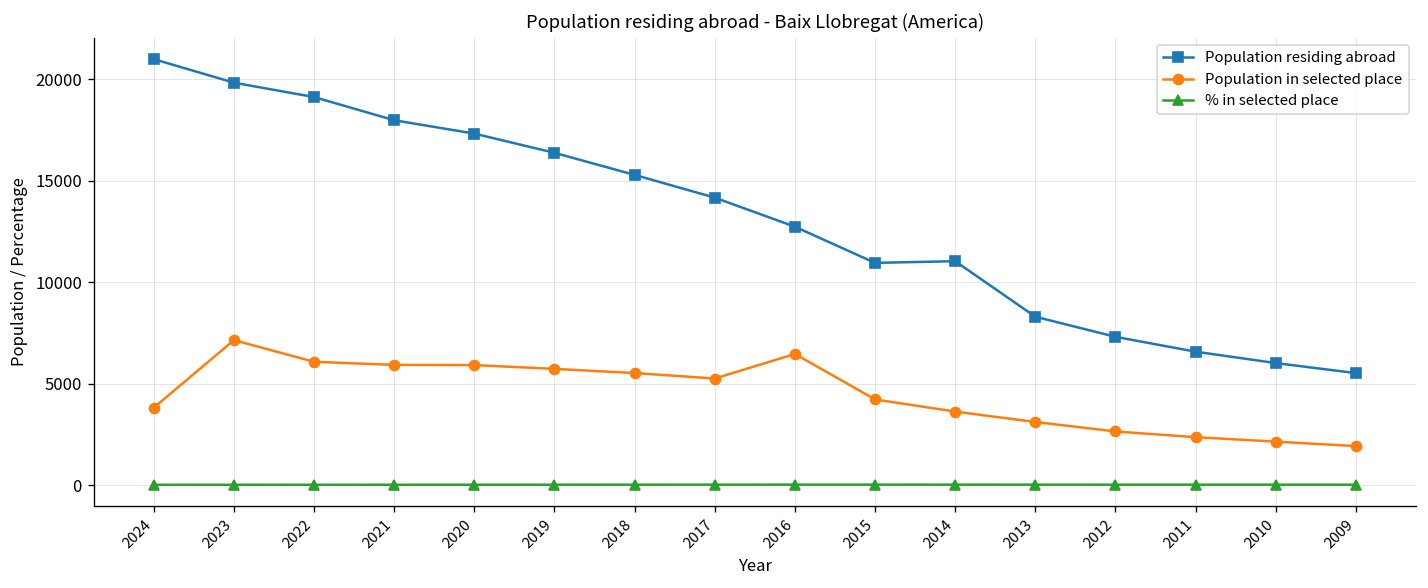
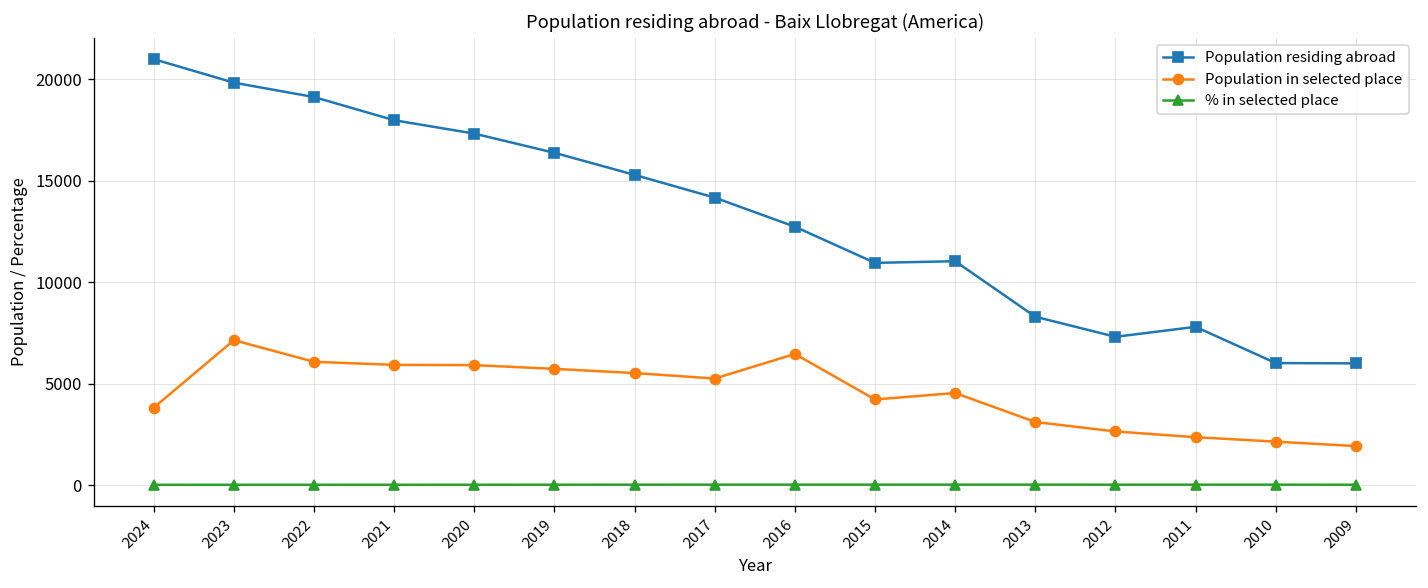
  {
    "Population residing abroad": {
      "2024": 21000,
      "2023": 19800,
      "2022": 19100,
      "2021": 18000,
      "2020": 17300,
      "2019": 16400,
      "2018": 15300,
      "2017": 14200,
      "2016": 12700,
      "2015": 11000,
      "2014": 11000,
      "2013": 8300,
      "2012": 7300,
-     "2011": 6600,
+     "2011": 7800,
      "2010": 6000,
-     "2009": 5500
+     "2009": 6000
    },
    "Population in selected place": {
      "2024": 3800,
      "2023": 7200,
      "2022": 6100,
      "2021": 5900,
      "2020": 5900,
      "2019": 5700,
      "2018": 5500,
      "2017": 5300,
      "2016": 6500,
      "2015": 4200,
-     "2014": 3600,
+     "2014": 4600,
      "2013": 3100,
      "2012": 2700,
      "2011": 2400,
      "2010": 2200,
      "2009": 1900
    },
    "% in selected place": {
      "2024": 0,
      "2023": 0,
      "2022": 0,
      "2021": 0,
      "2020": 0,
      "2019": 0,
      "2018": 0,
      "2017": 0,
      "2016": 0,
      "2015": 0,
      "2014": 0,
      "2013": 0,
      "2012": 0,
      "2011": 0,
      "2010": 0,
      "2009": 0
    }
  }
